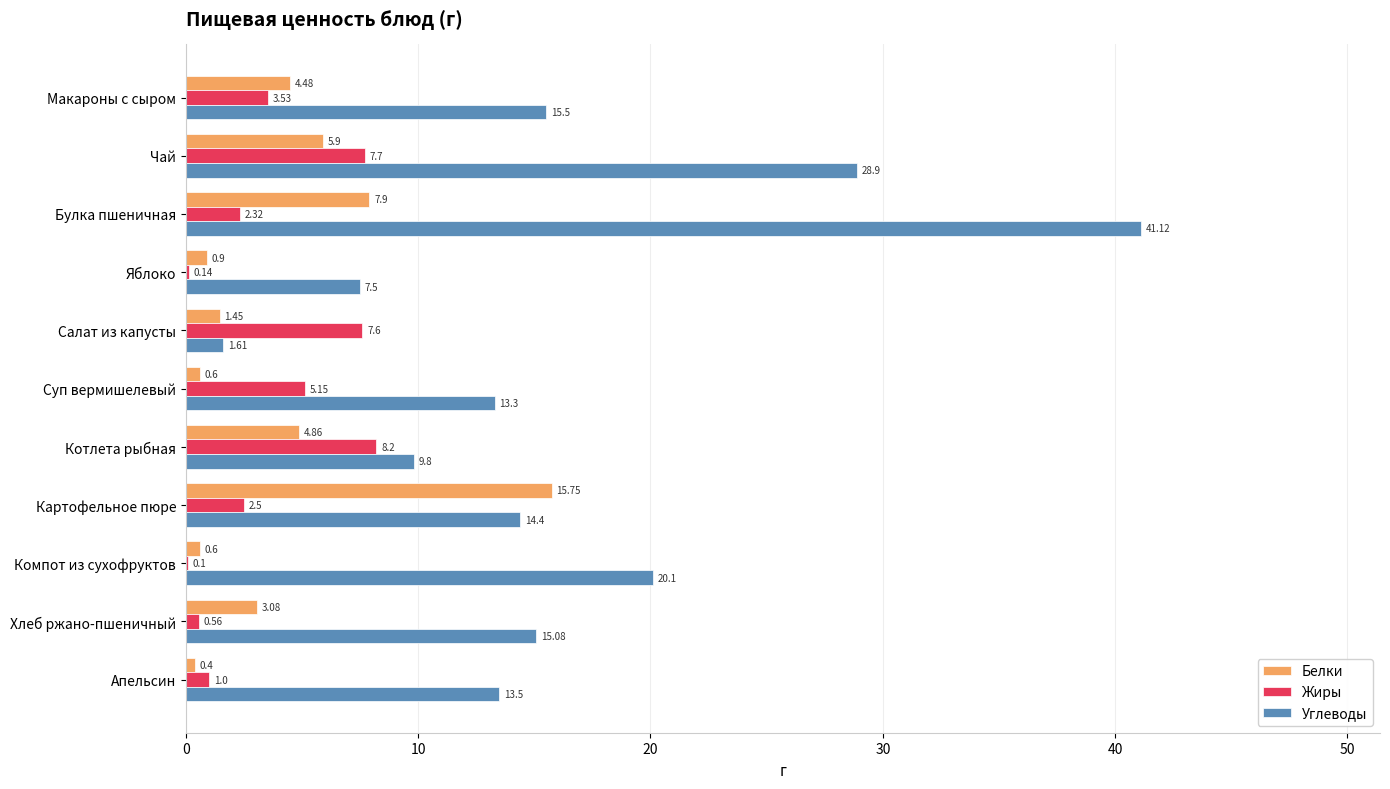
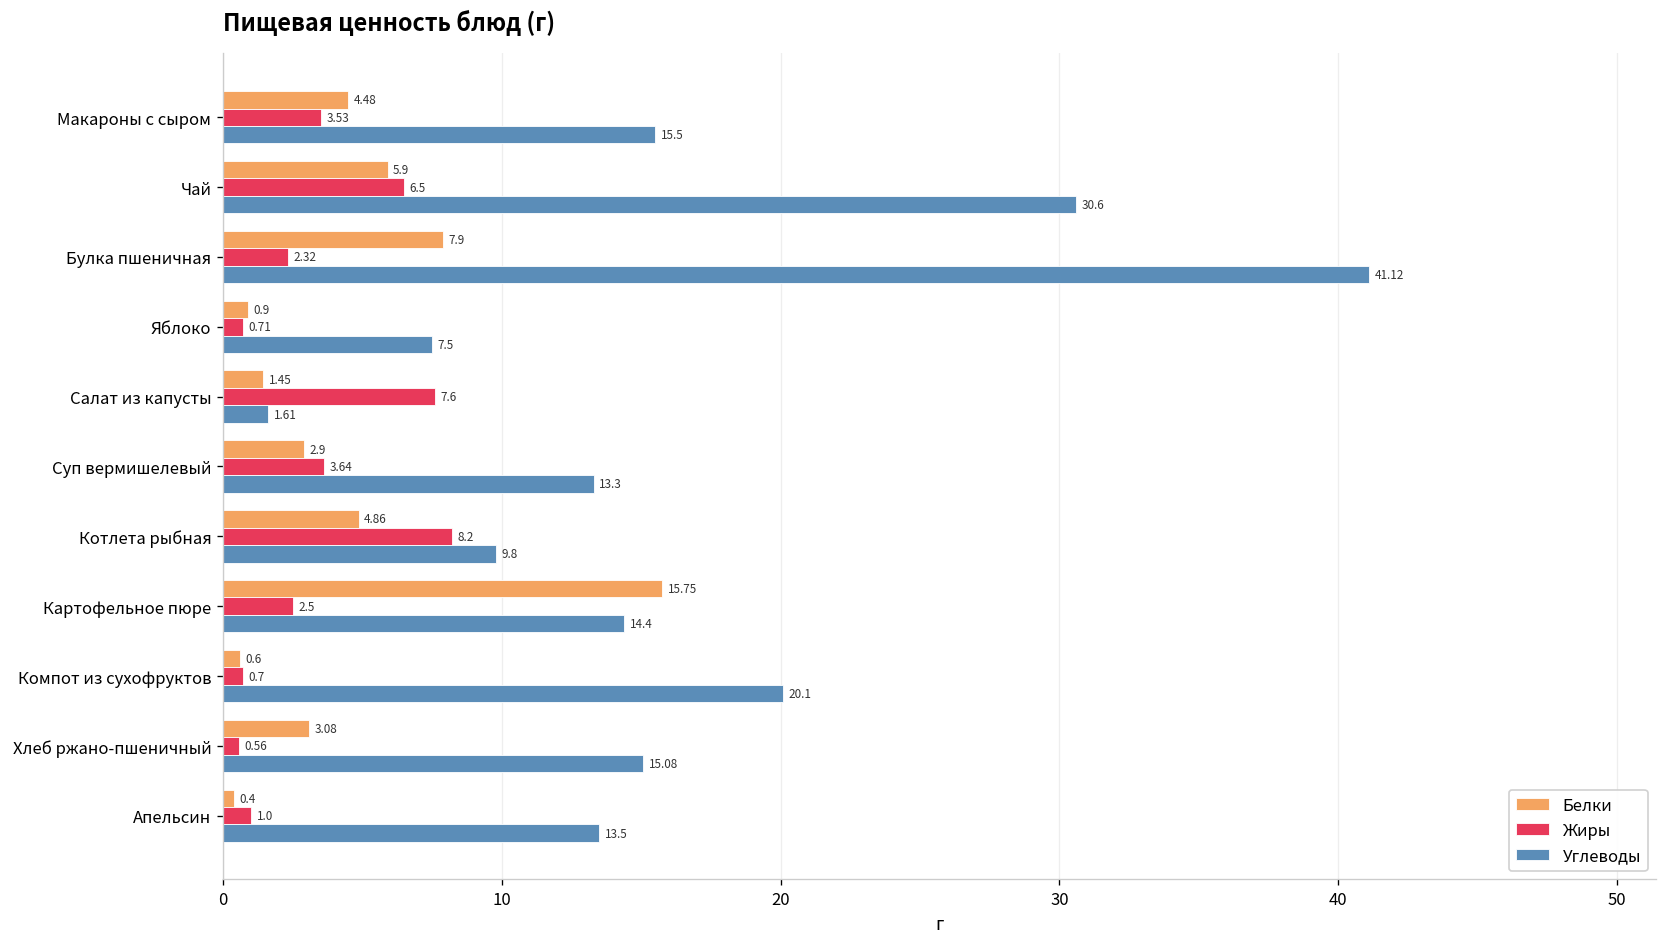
  {
    "Белки": {
      "Макароны с сыром": 4.48,
      "Чай": 5.9,
      "Булка пшеничная": 7.9,
      "Яблоко": 0.9,
      "Салат из капусты": 1.45,
-     "Суп вермишелевый": 0.6,
+     "Суп вермишелевый": 2.9,
      "Котлета рыбная": 4.86,
      "Картофельное пюре": 15.75,
      "Компот из сухофруктов": 0.6,
      "Хлеб ржано-пшеничный": 3.08,
      "Апельсин": 0.4
    },
    "Жиры": {
      "Макароны с сыром": 3.53,
-     "Чай": 7.7,
+     "Чай": 6.5,
      "Булка пшеничная": 2.32,
-     "Яблоко": 0.14,
+     "Яблоко": 0.71,
      "Салат из капусты": 7.6,
-     "Суп вермишелевый": 5.15,
+     "Суп вермишелевый": 3.64,
      "Котлета рыбная": 8.2,
      "Картофельное пюре": 2.5,
-     "Компот из сухофруктов": 0.1,
+     "Компот из сухофруктов": 0.7,
      "Хлеб ржано-пшеничный": 0.56,
      "Апельсин": 1.0
    },
    "Углеводы": {
      "Макароны с сыром": 15.5,
-     "Чай": 28.9,
+     "Чай": 30.6,
      "Булка пшеничная": 41.12,
      "Яблоко": 7.5,
      "Салат из капусты": 1.61,
      "Суп вермишелевый": 13.3,
      "Котлета рыбная": 9.8,
      "Картофельное пюре": 14.4,
      "Компот из сухофруктов": 20.1,
      "Хлеб ржано-пшеничный": 15.08,
      "Апельсин": 13.5
    }
  }
